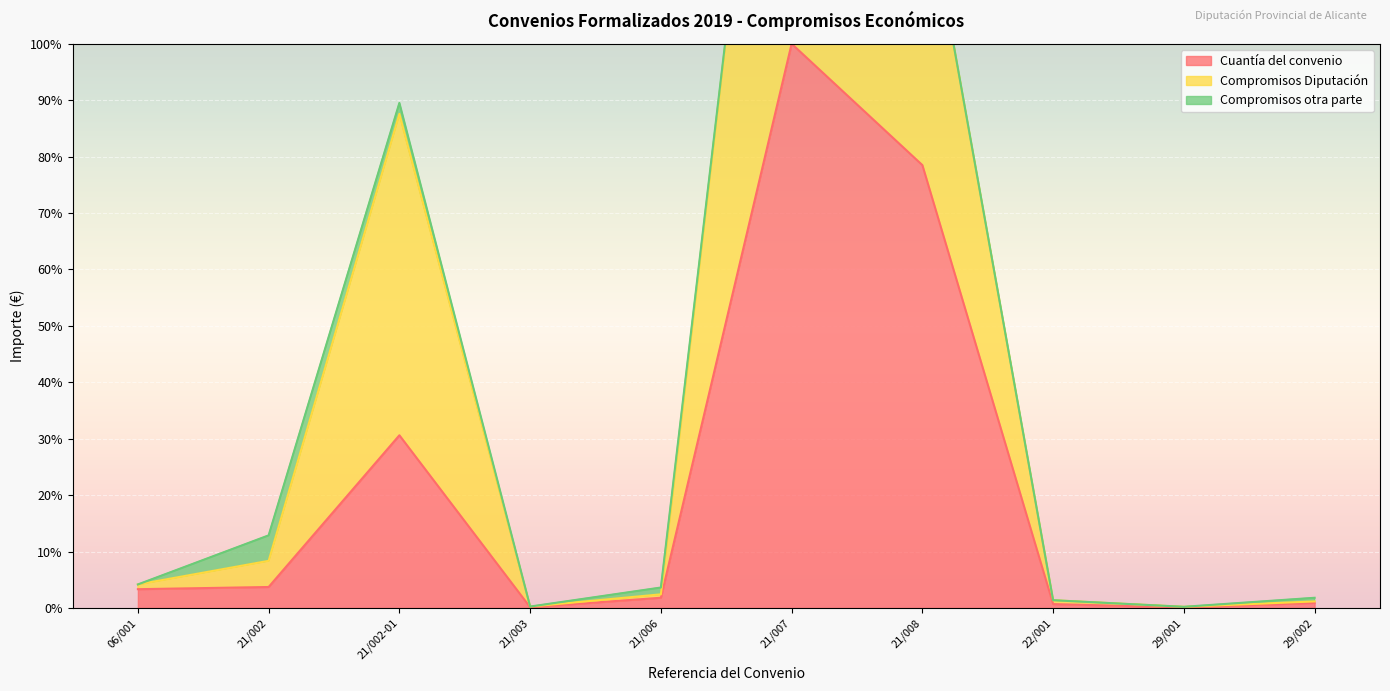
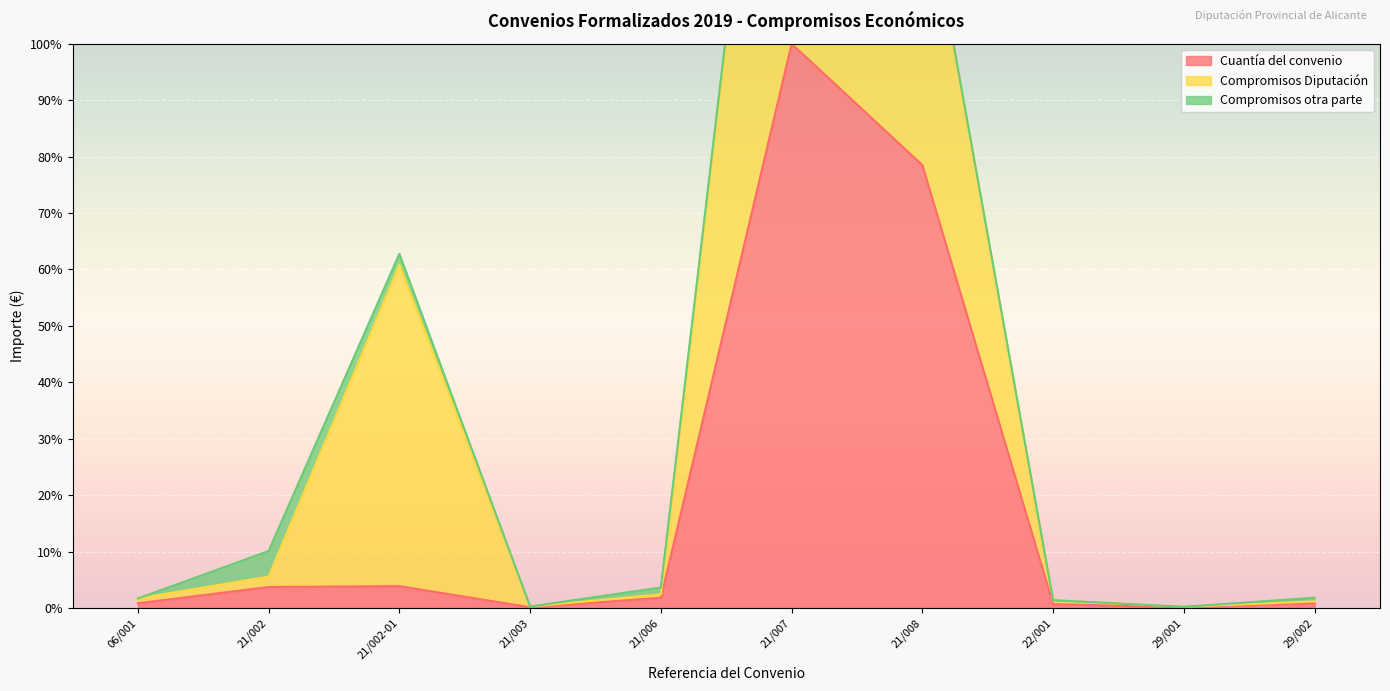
  {
    "Cuantía del convenio": {
-     "06/001": "3%",
+     "06/001": "1%",
      "21/002": "4%",
-     "21/002-01": "31%",
+     "21/002-01": "4%",
      "21/006": "2%",
      "21/007": "100%",
      "21/008": "78%",
      "22/001": "1%"
    },
    "Compromisos Diputación": {
-     "21/002": "5%",
+     "21/002": "2%",
      "21/002-01": "57%",
      "21/006": "1%"
    },
    "Compromisos otra parte": {
      "21/002": "5%",
      "21/002-01": "2%",
      "21/006": "1%",
      "29/002": "1%"
    }
  }
